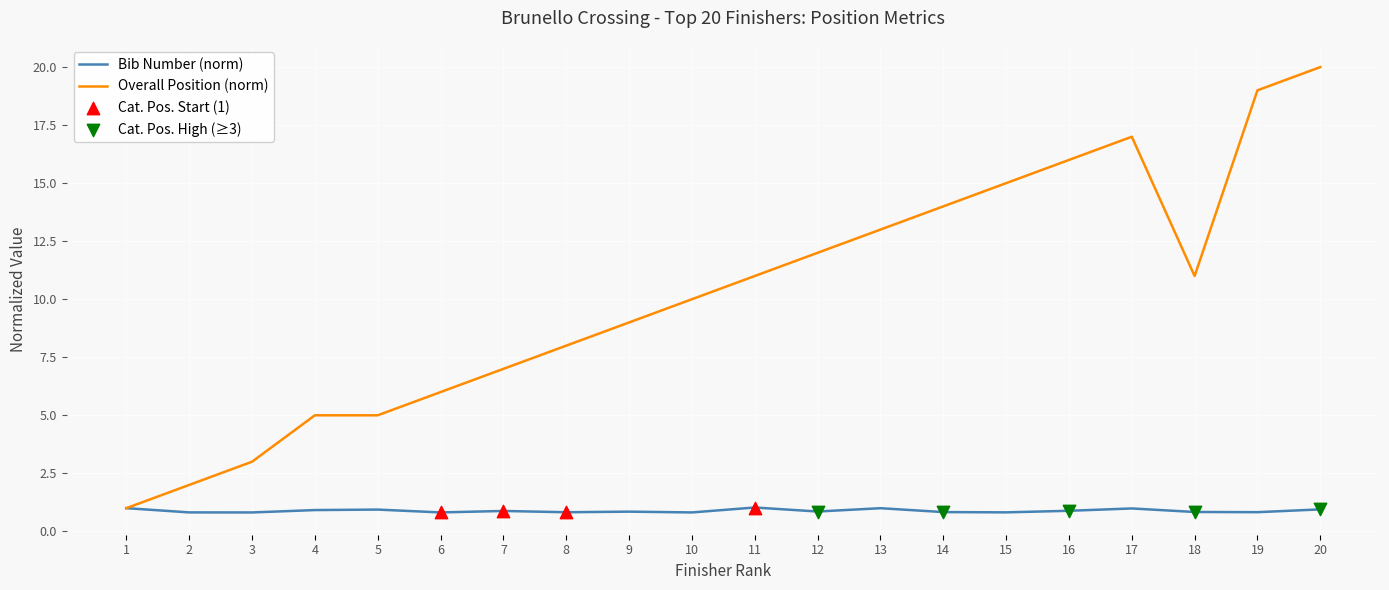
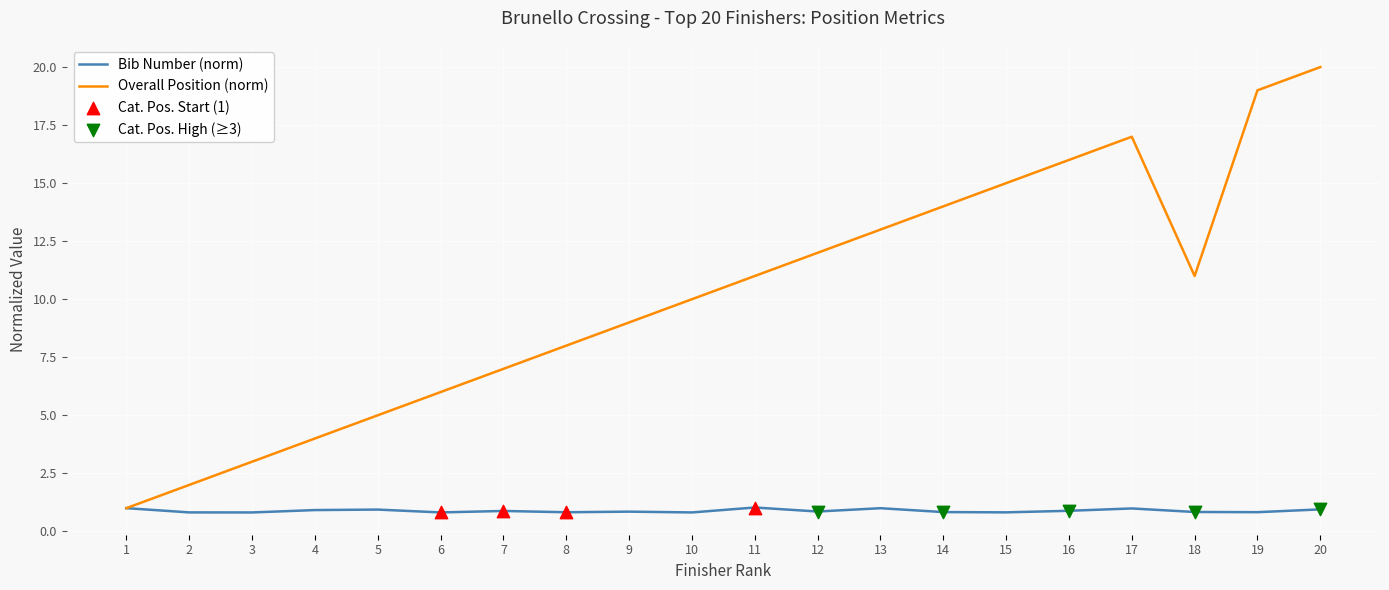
  {
    "Bib Number (norm)": {
      "2": 0.8,
      "3": 0.8,
      "4": 1,
      "5": 1,
      "9": 0.8,
      "10": 0.8,
      "13": 1,
      "15": 0.8,
      "17": 1,
      "19": 0.8
    },
    "Overall Position (norm)": {
      "2": 2,
      "3": 3,
-     "4": 5,
+     "4": 4,
      "5": 5,
      "6": 6,
      "7": 7,
      "8": 8,
      "9": 9,
      "10": 10,
      "11": 11,
      "12": 12,
      "13": 13,
      "14": 14,
      "15": 15,
      "16": 16,
      "17": 17,
      "18": 11,
      "19": 19,
      "20": 20
    }
  }
